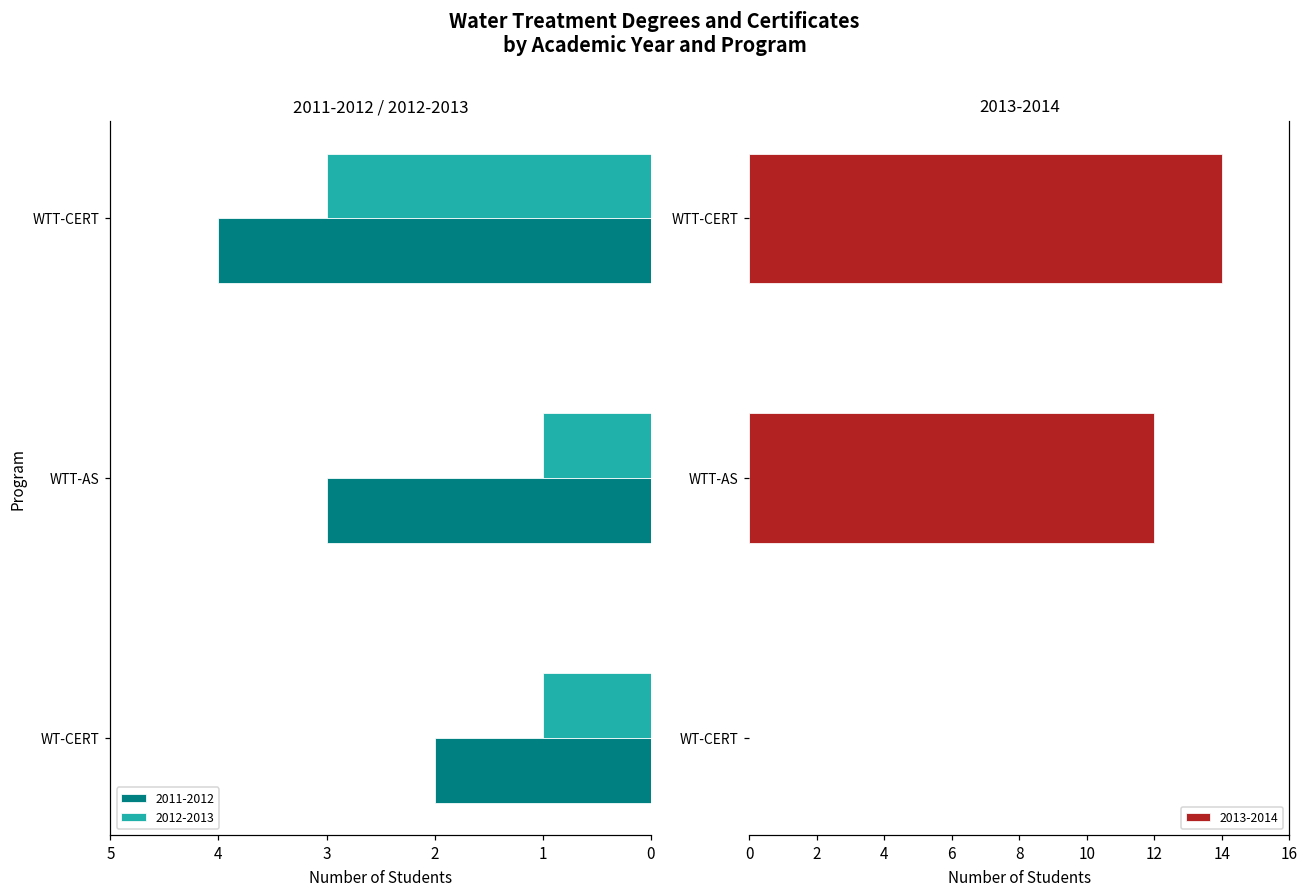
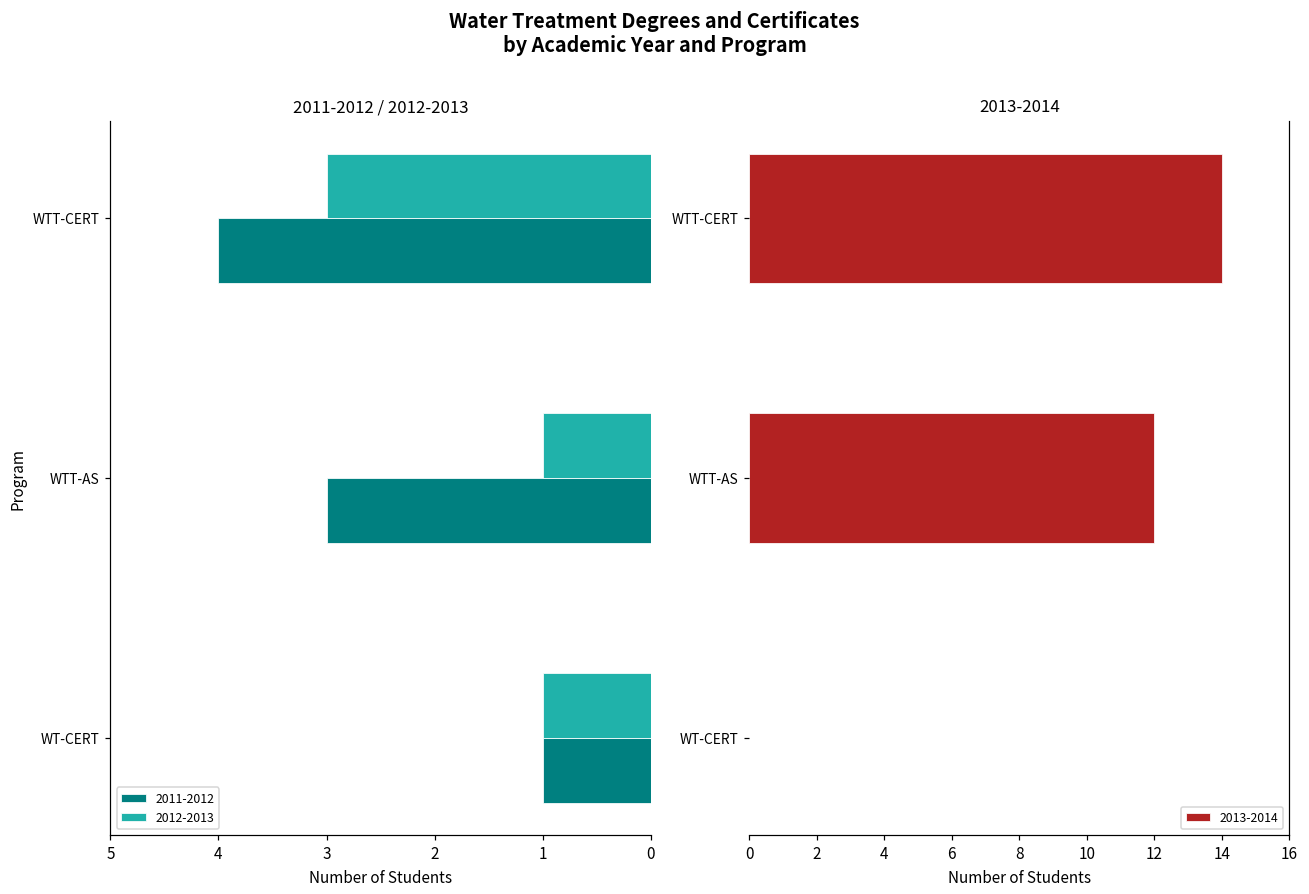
  {
    "2011-2012 / 2012-2013": {
      "2011-2012": {
        "WTT-CERT": 4,
        "WTT-AS": 3,
-       "WT-CERT": 2
+       "WT-CERT": 1
      },
      "2012-2013": {
        "WTT-CERT": 3,
        "WTT-AS": 1,
        "WT-CERT": 1
      }
    },
    "2013-2014": {
      "WTT-CERT": 14.0,
      "WTT-AS": 12.0,
      "WT-CERT": 0.0
    }
  }
